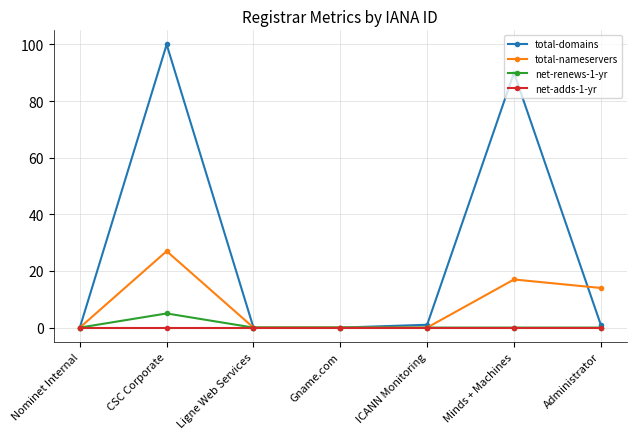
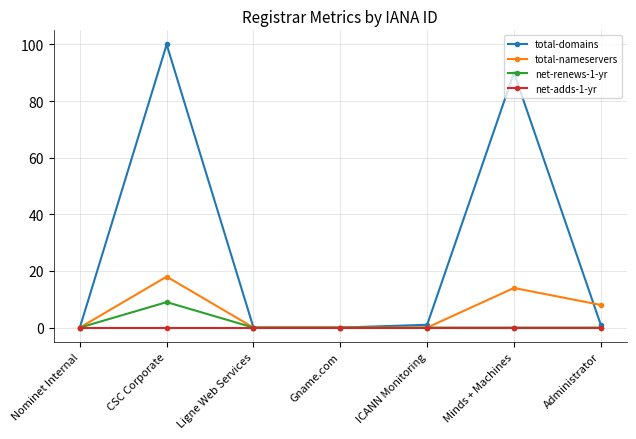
  {
    "total-domains": {
      "CSC Corporate": 100,
      "ICANN Monitoring": 1,
      "Administrator": 1
    },
    "total-nameservers": {
-     "CSC Corporate": 27,
-     "Minds + Machines": 17,
-     "Administrator": 14
+     "CSC Corporate": 18,
+     "Minds + Machines": 14,
+     "Administrator": 8
    },
    "net-renews-1-yr": {
-     "CSC Corporate": 5
+     "CSC Corporate": 9
    },
    "net-adds-1-yr": {
      "CSC Corporate": 0
    }
  }
